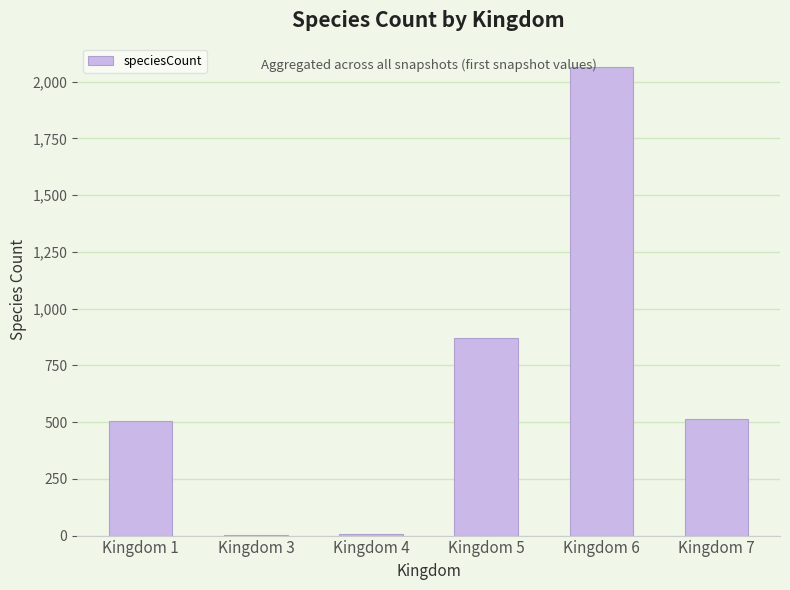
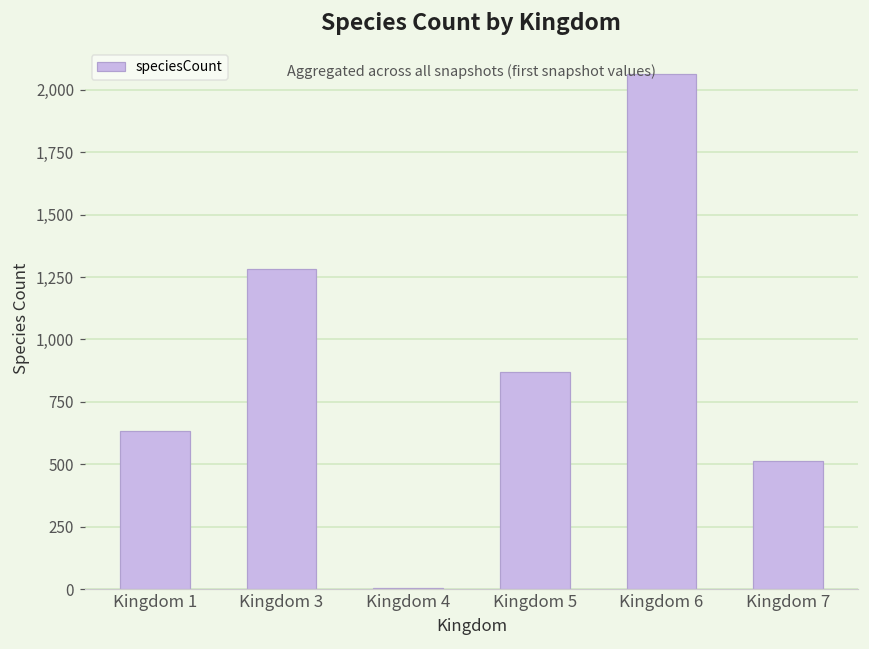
  {
-   "Kingdom 1": "500",
-   "Kingdom 3": "0",
+   "Kingdom 1": "640",
+   "Kingdom 3": "1,280",
    "Kingdom 5": "870",
    "Kingdom 6": "2,060",
    "Kingdom 7": "510"
  }
